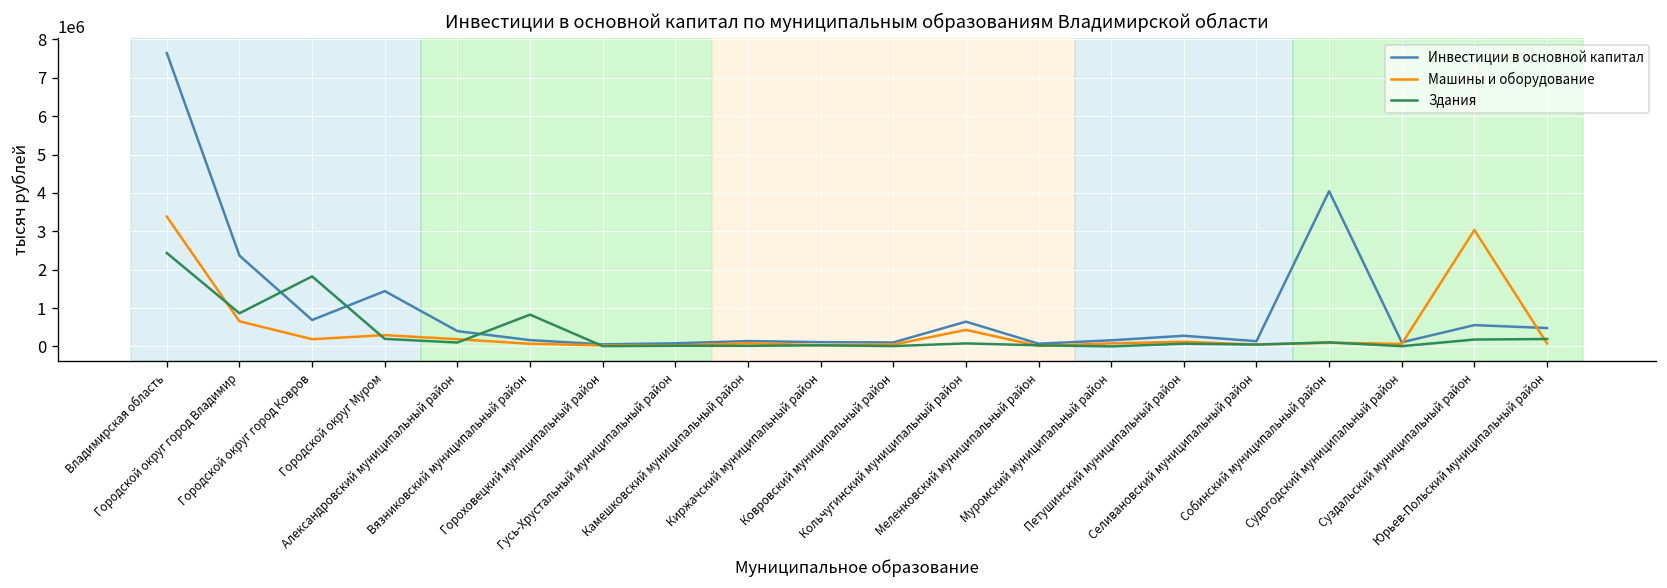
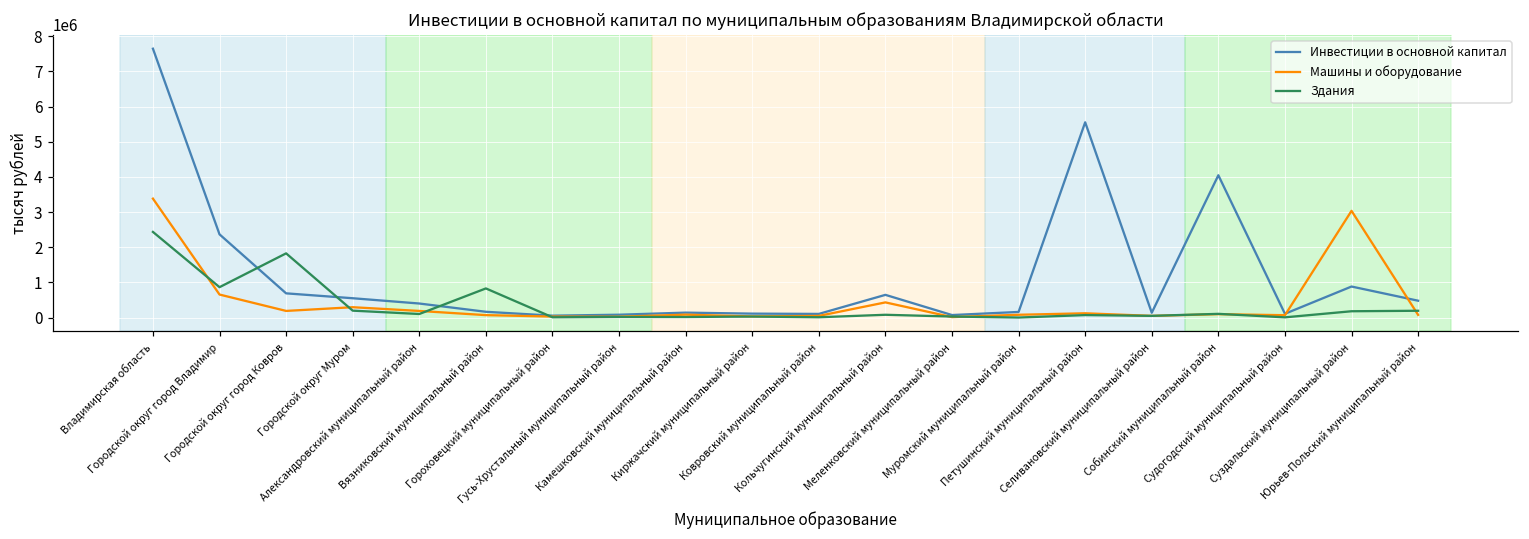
  {
    "Инвестиции в основной капитал": {
      "Владимирская область": 7600000,
      "Городской округ город Владимир": 2400000,
      "Городской округ город Ковров": 700000,
-     "Городской округ Муром": 1400000,
+     "Городской округ Муром": 600000,
      "Александровский муниципальный район": 400000,
      "Вязниковский муниципальный район": 200000,
      "Киржачский муниципальный район": 100000,
      "Кольчугинский муниципальный район": 600000,
      "Муромский муниципальный район": 200000,
-     "Петушинский муниципальный район": 300000,
+     "Петушинский муниципальный район": 5600000,
      "Селивановский муниципальный район": 100000,
      "Собинский муниципальный район": 4000000,
-     "Суздальский муниципальный район": 600000,
+     "Суздальский муниципальный район": 900000,
      "Юрьев-Польский муниципальный район": 500000
    },
    "Машины и оборудование": {
      "Владимирская область": 3400000,
      "Городской округ город Владимир": 700000,
      "Городской округ город Ковров": 200000,
      "Городской округ Муром": 300000,
      "Александровский муниципальный район": 200000,
      "Вязниковский муниципальный район": 100000,
      "Кольчугинский муниципальный район": 400000,
      "Суздальский муниципальный район": 3000000,
      "Юрьев-Польский муниципальный район": 100000
    },
    "Здания": {
      "Владимирская область": 2400000,
      "Городской округ город Владимир": 900000,
      "Городской округ город Ковров": 1800000,
      "Городской округ Муром": 200000,
      "Александровский муниципальный район": 100000,
      "Вязниковский муниципальный район": 800000,
      "Кольчугинский муниципальный район": 100000,
      "Суздальский муниципальный район": 200000,
      "Юрьев-Польский муниципальный район": 200000
    }
  }
